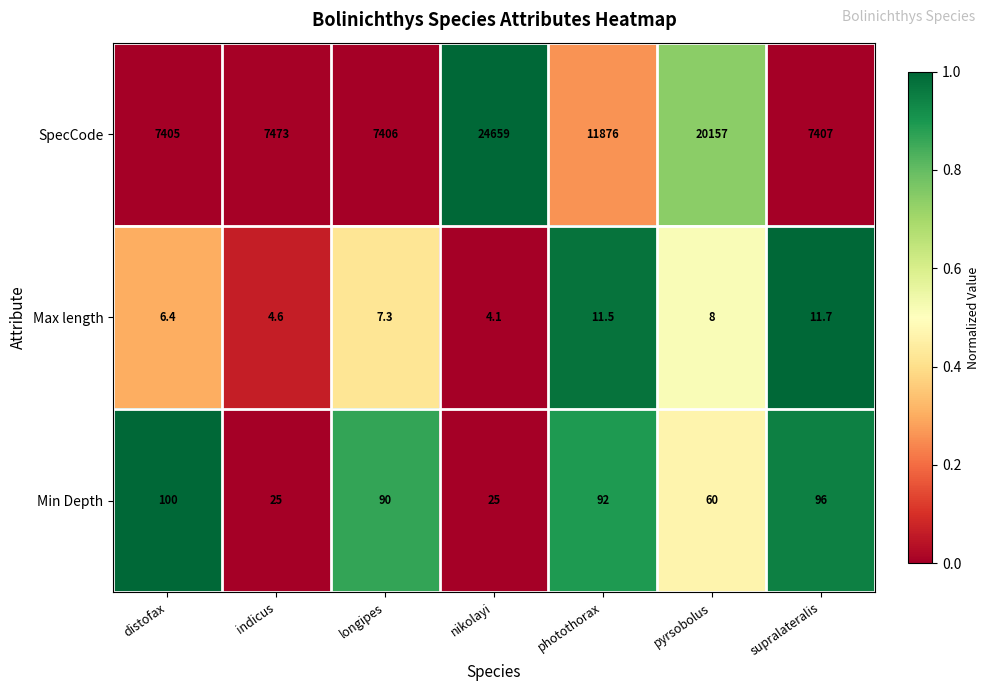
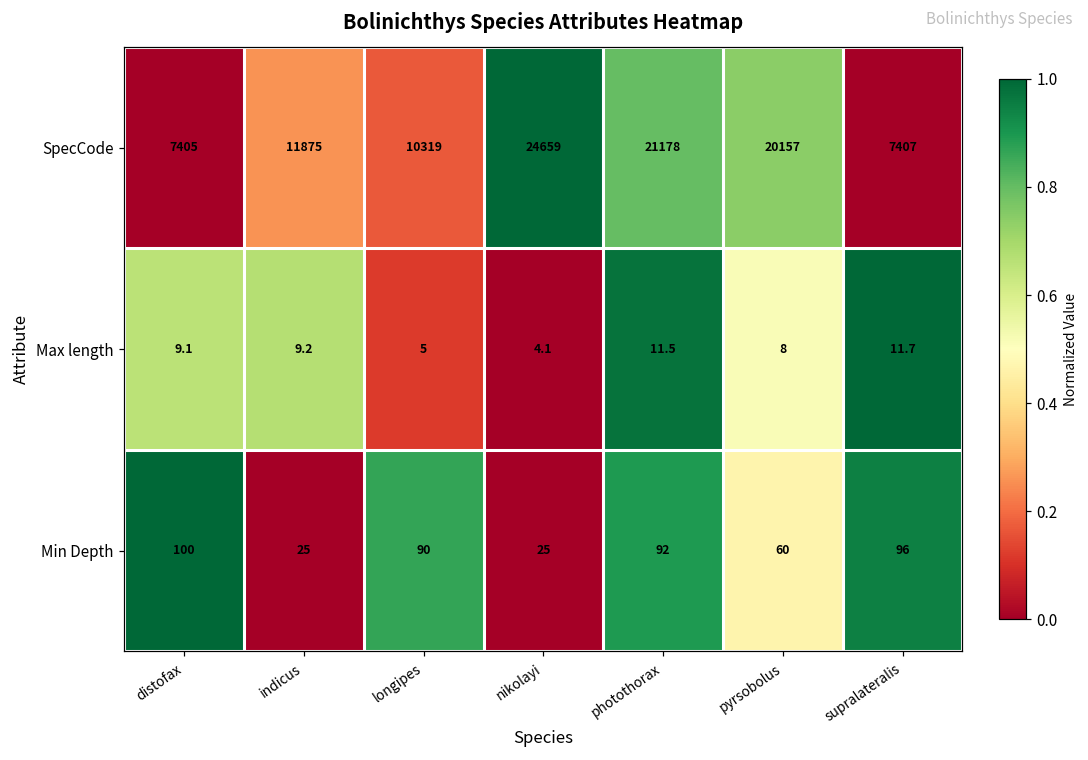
  {
    "SpecCode": {
      "distofax": 7405,
-     "indicus": 7473,
-     "longipes": 7406,
+     "indicus": 11875,
+     "longipes": 10319,
      "nikolayi": 24659,
-     "photothorax": 11876,
+     "photothorax": 21178,
      "pyrsobolus": 20157,
      "supralateralis": 7407
    },
    "Max length": {
-     "distofax": 6.4,
-     "indicus": 4.6,
-     "longipes": 7.3,
+     "distofax": 9.1,
+     "indicus": 9.2,
+     "longipes": 5,
      "nikolayi": 4.1,
      "photothorax": 11.5,
      "pyrsobolus": 8,
      "supralateralis": 11.7
    },
    "Min Depth": {
      "distofax": 100,
      "indicus": 25,
      "longipes": 90,
      "nikolayi": 25,
      "photothorax": 92,
      "pyrsobolus": 60,
      "supralateralis": 96
    }
  }
